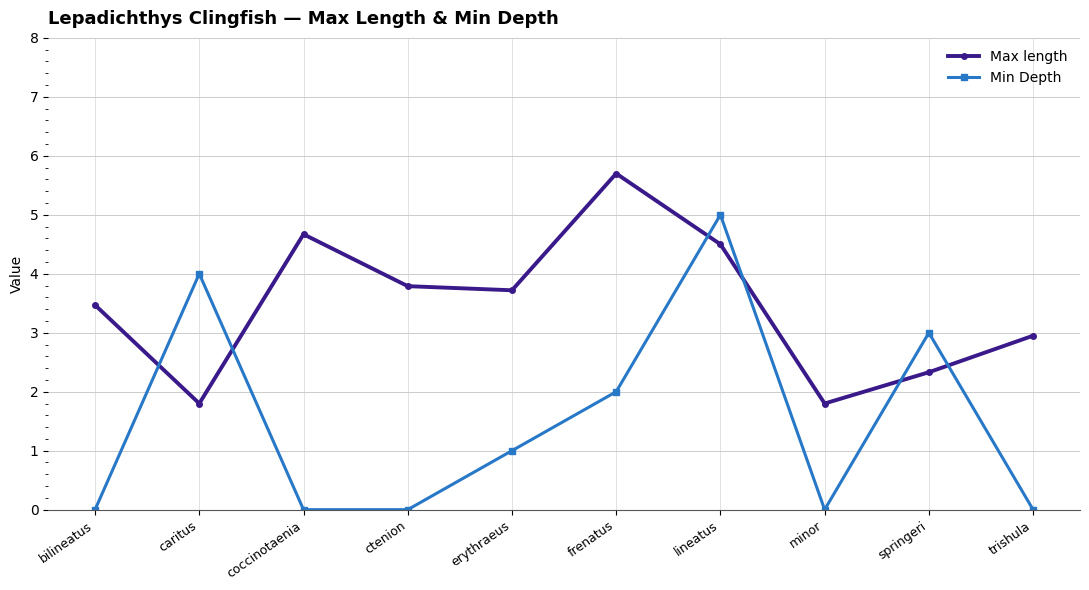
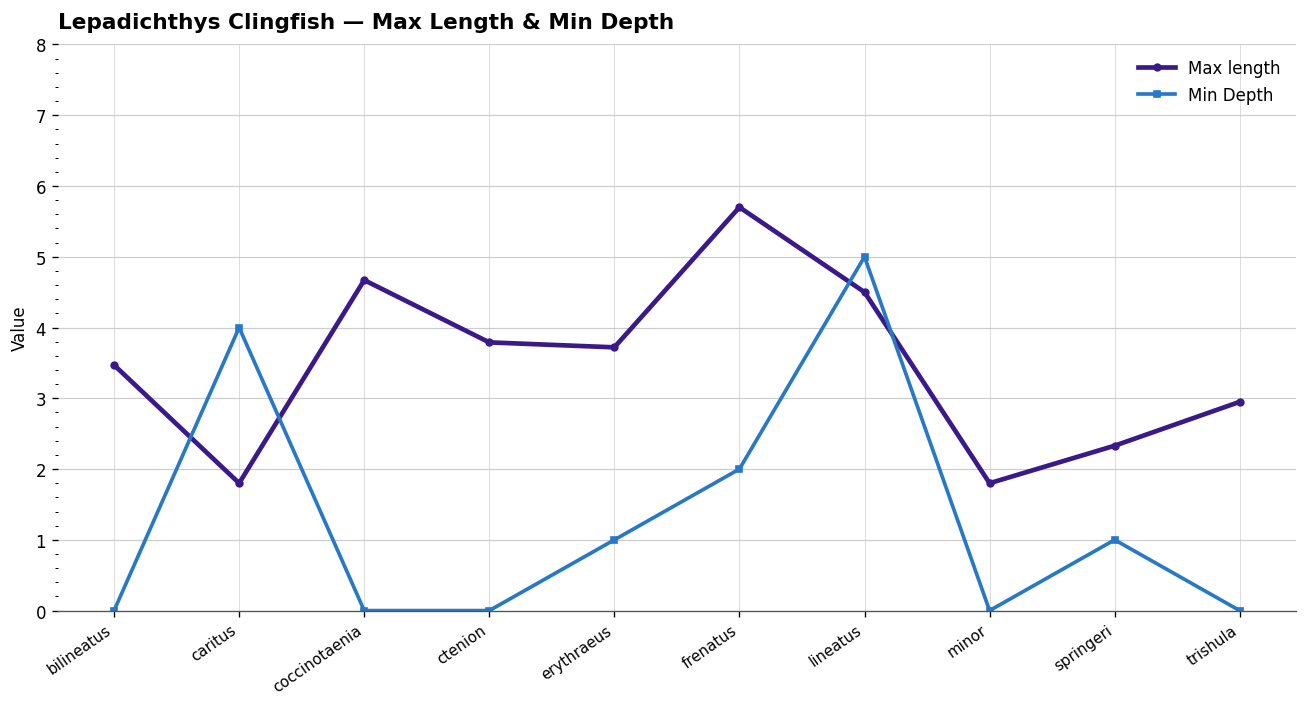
  {
    "Max length": {
      "bilineatus": 3.5,
      "caritus": 1.8,
      "coccinotaenia": 4.7,
      "ctenion": 3.8,
      "erythraeus": 3.7,
      "frenatus": 5.7,
      "lineatus": 4.5,
      "minor": 1.8,
      "springeri": 2.3,
      "trishula": 3.0
    },
    "Min Depth": {
      "bilineatus": 0,
      "caritus": 4,
      "coccinotaenia": 0,
      "ctenion": 0,
      "erythraeus": 1,
      "frenatus": 2,
      "lineatus": 5,
      "minor": 0,
-     "springeri": 3,
+     "springeri": 1,
      "trishula": 0
    }
  }
